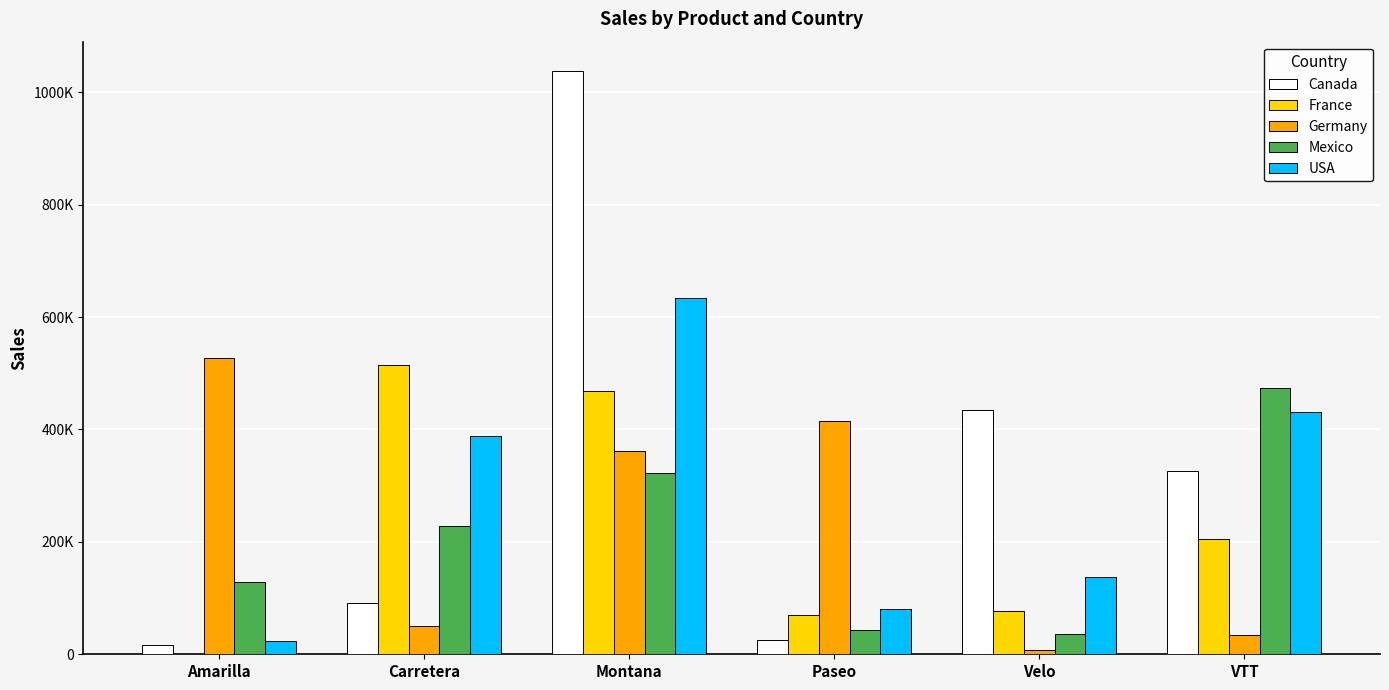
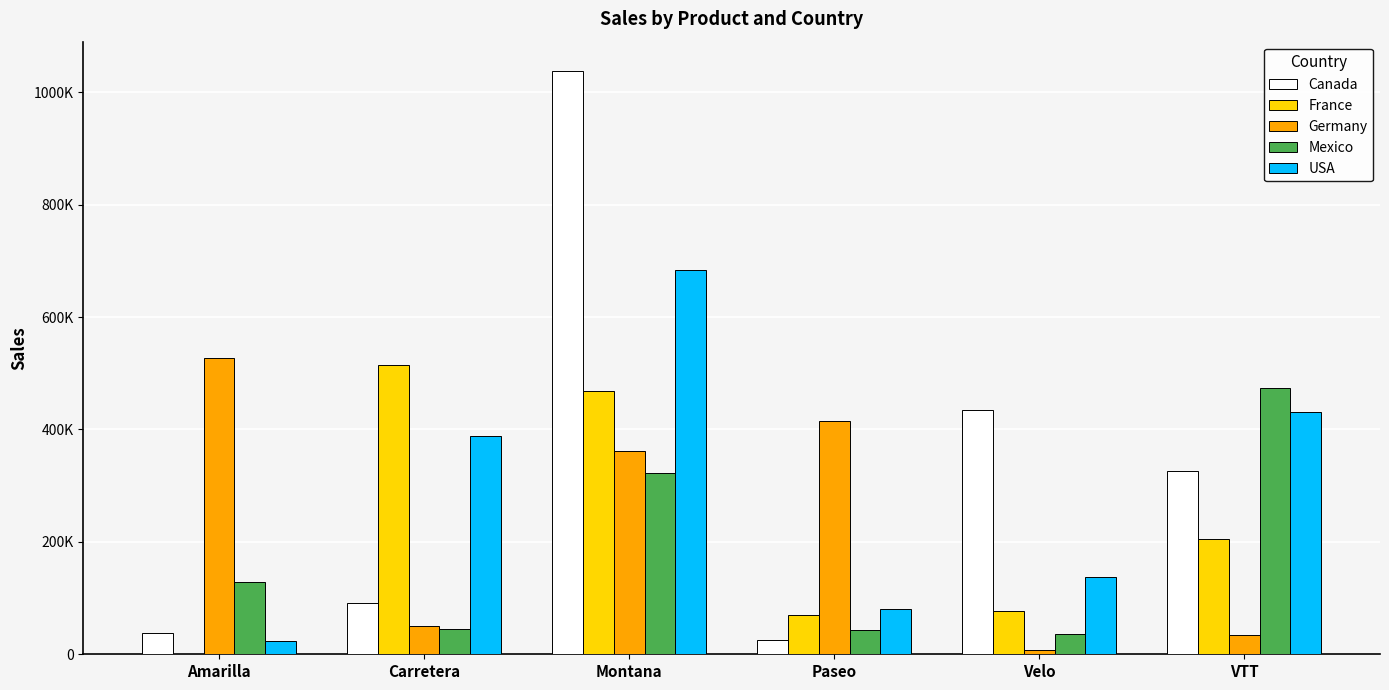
  {
    "Canada": {
-     "Amarilla": 20000,
+     "Amarilla": 40000,
      "Carretera": 90000,
      "Montana": 1040000,
      "Paseo": 20000,
      "Velo": 430000,
      "VTT": 330000
    },
    "Mexico": {
      "Amarilla": 130000,
-     "Carretera": 230000,
+     "Carretera": 40000,
      "Montana": 320000,
      "Paseo": 40000,
      "Velo": 40000,
      "VTT": 470000
    },
    "USA": {
      "Amarilla": 20000,
      "Carretera": 390000,
-     "Montana": 630000,
+     "Montana": 680000,
      "Paseo": 80000,
      "Velo": 140000,
      "VTT": 430000
    }
  }
